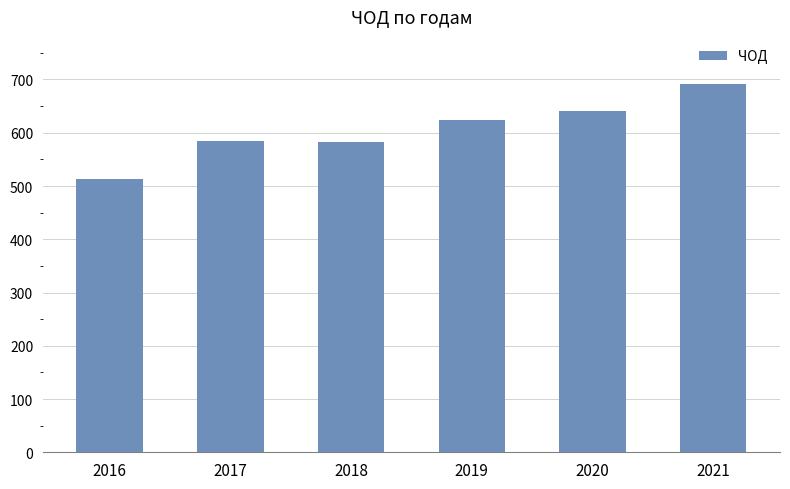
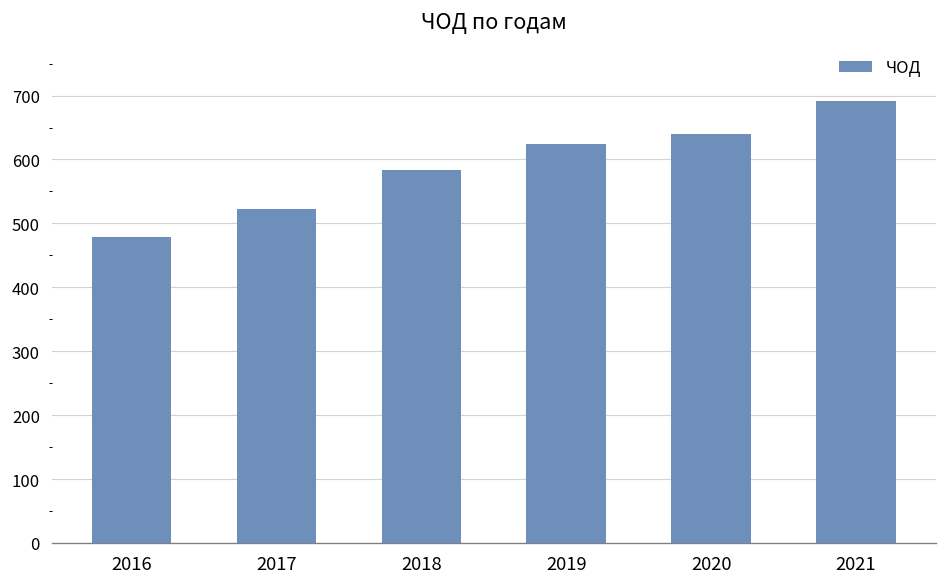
  {
-   "2016": 510,
-   "2017": 580,
+   "2016": 480,
+   "2017": 520,
    "2018": 580,
    "2019": 620,
    "2020": 640,
    "2021": 690
  }
